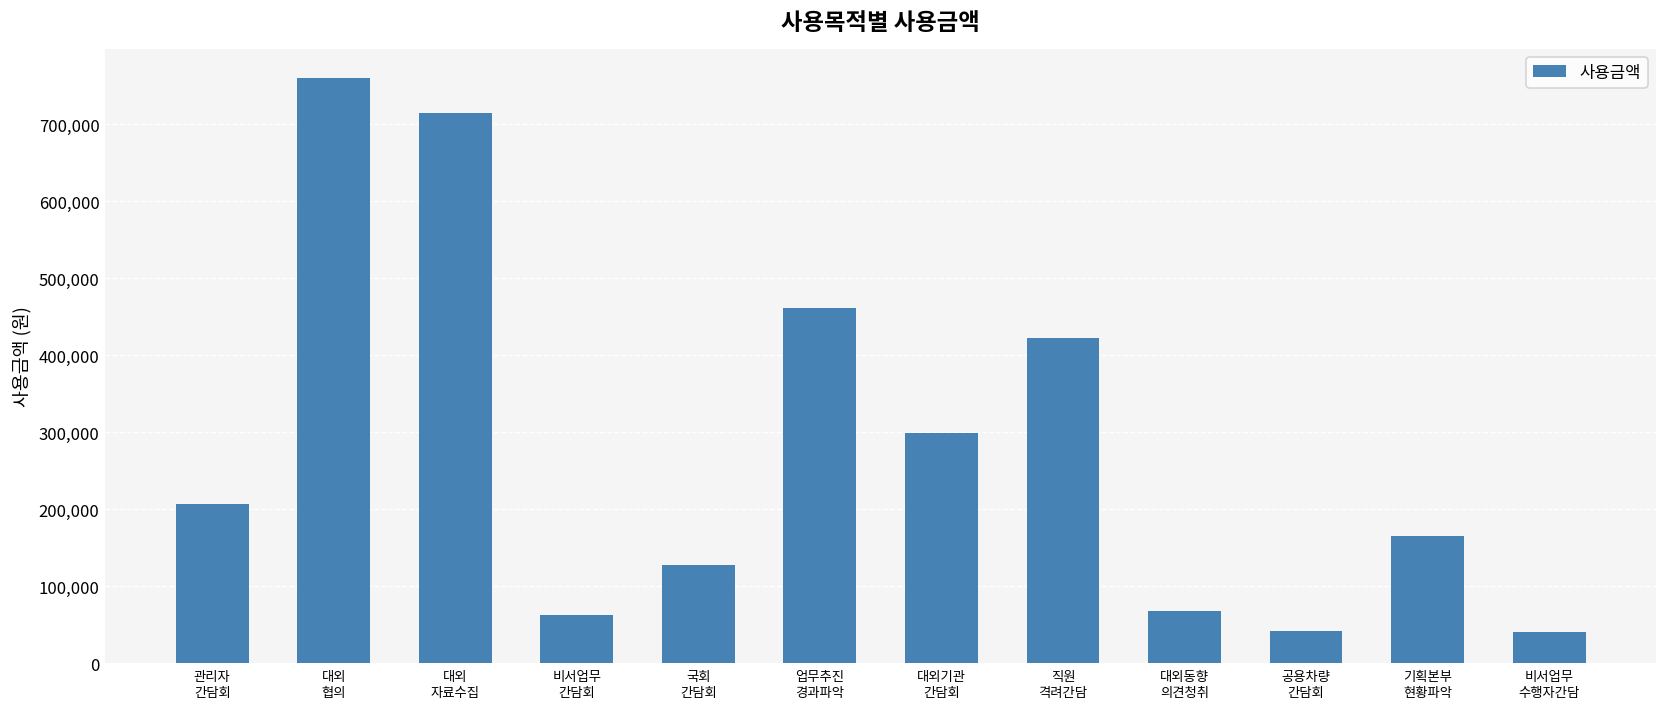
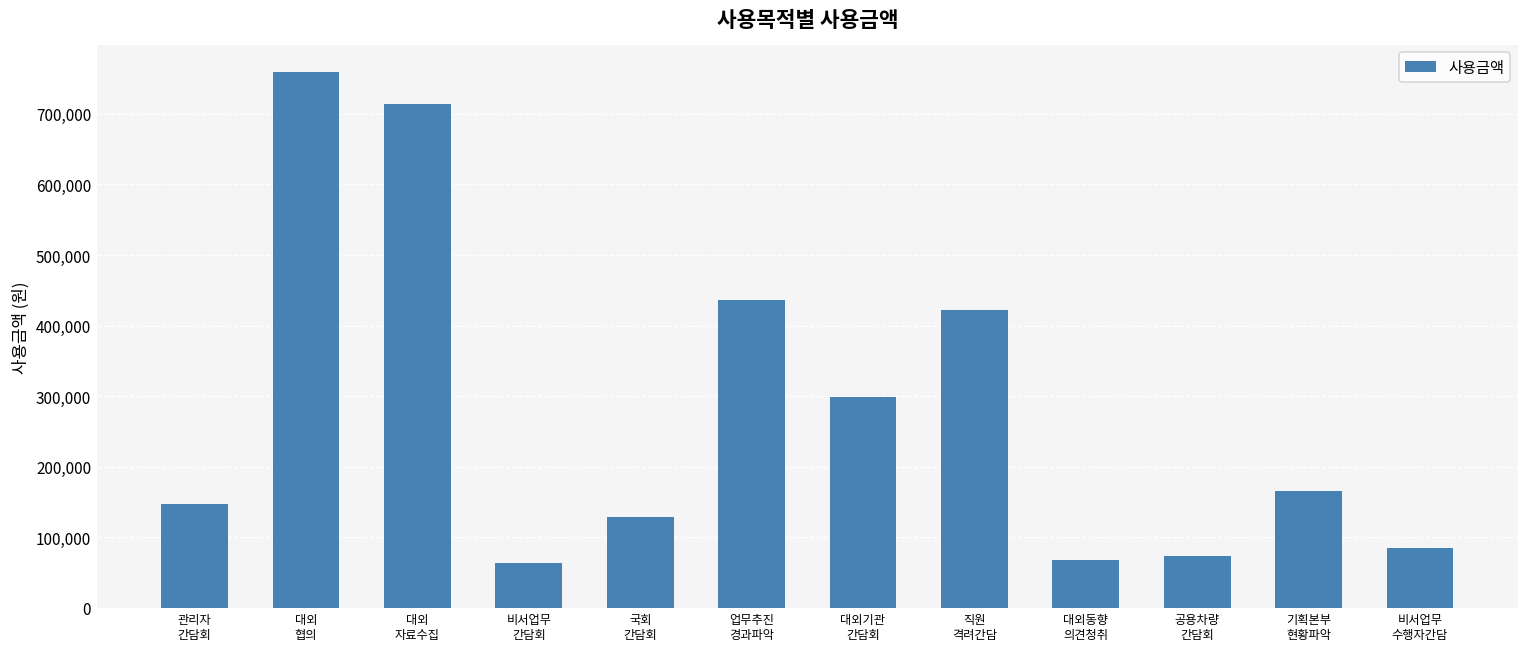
  {
-   "관리자 간담회": "210,000",
+   "관리자 간담회": "150,000",
    "대외 협의": "760,000",
    "대외 자료수집": "710,000",
    "비서업무 간담회": "60,000",
    "국회 간담회": "130,000",
-   "업무추진 경과파악": "460,000",
+   "업무추진 경과파악": "440,000",
    "대외기관 간담회": "300,000",
    "직원 격려간담": "420,000",
    "대외동향 의견청취": "70,000",
-   "공용차량 간담회": "40,000",
+   "공용차량 간담회": "70,000",
    "기획본부 현황파악": "170,000",
-   "비서업무 수행자간담": "40,000"
+   "비서업무 수행자간담": "80,000"
  }
